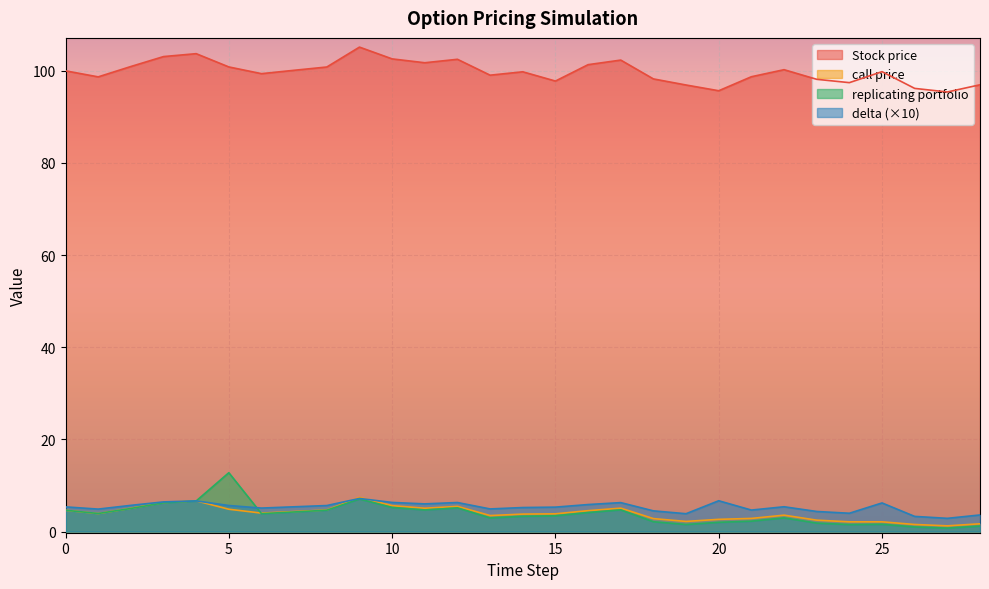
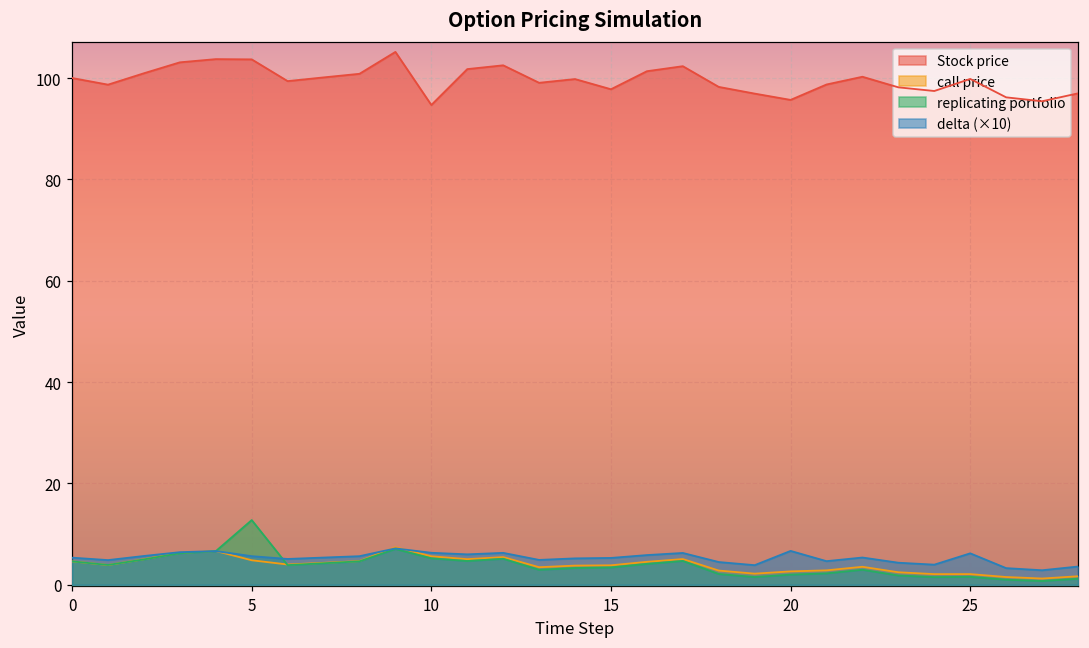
  {
    "Stock price": {
      "0": 100,
-     "5": 101,
-     "10": 103,
+     "5": 104,
+     "10": 95,
      "15": 98,
      "20": 96
    },
    "call price": {
      "5": 5,
      "20": 3
    },
    "replicating portfolio": {
      "5": 13,
      "20": 2
    },
    "delta (×10)": {
      "0": 5,
      "5": 6,
      "10": 6,
      "15": 5,
      "20": 7,
      "25": 6
    }
  }
